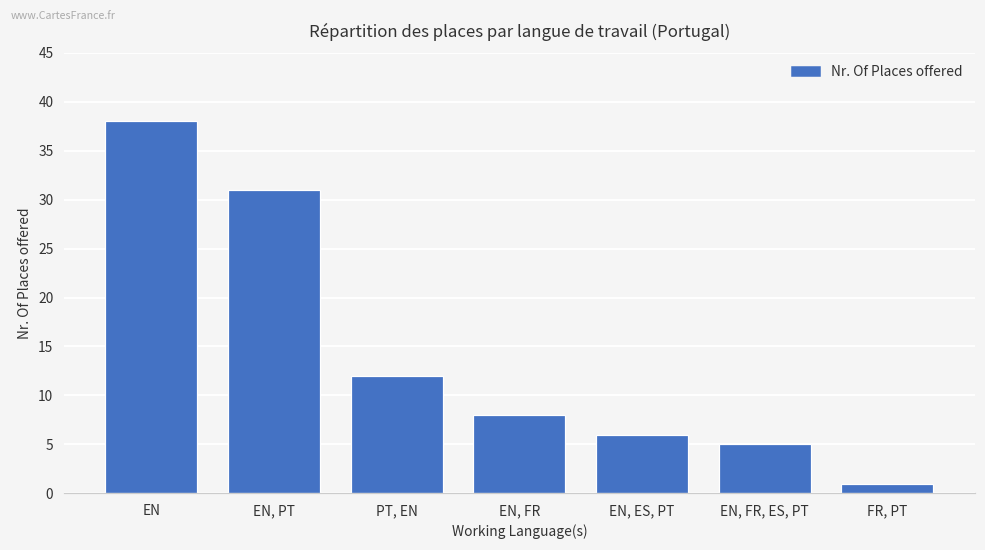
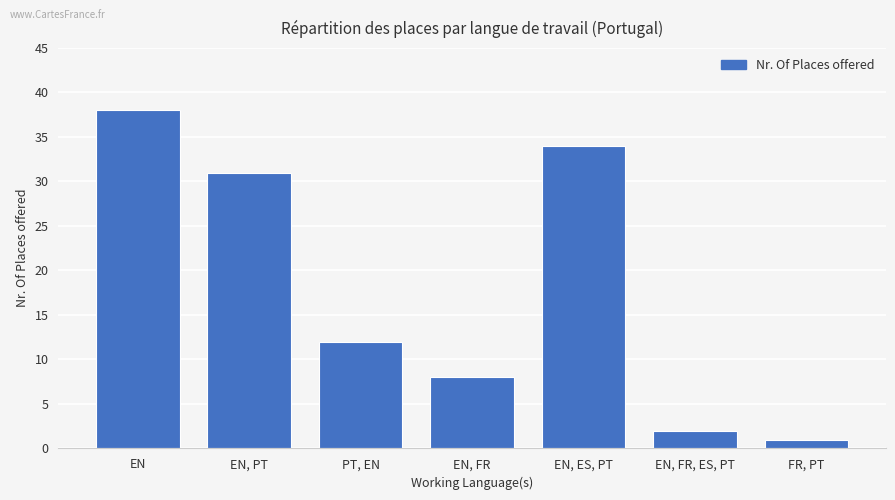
  {
    "EN": 38,
    "EN, PT": 31,
    "PT, EN": 12,
    "EN, FR": 8,
-   "EN, ES, PT": 6,
-   "EN, FR, ES, PT": 5,
+   "EN, ES, PT": 34,
+   "EN, FR, ES, PT": 2,
    "FR, PT": 1
  }
